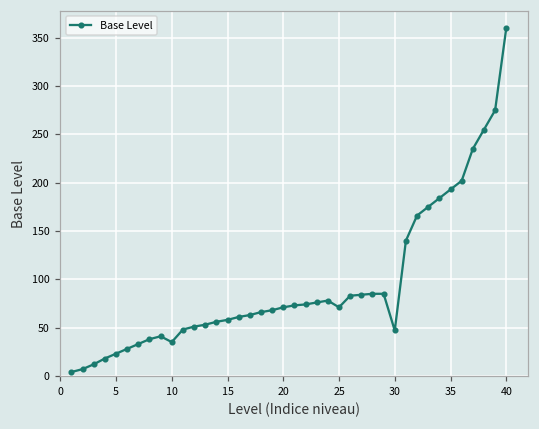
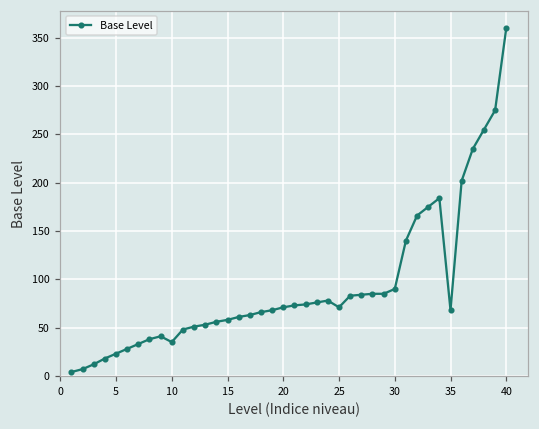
  {
    "5": 20,
    "10": 40,
    "15": 60,
    "20": 70,
    "25": 70,
-   "30": 50,
-   "35": 190,
+   "30": 90,
+   "35": 70,
    "40": 360
  }
